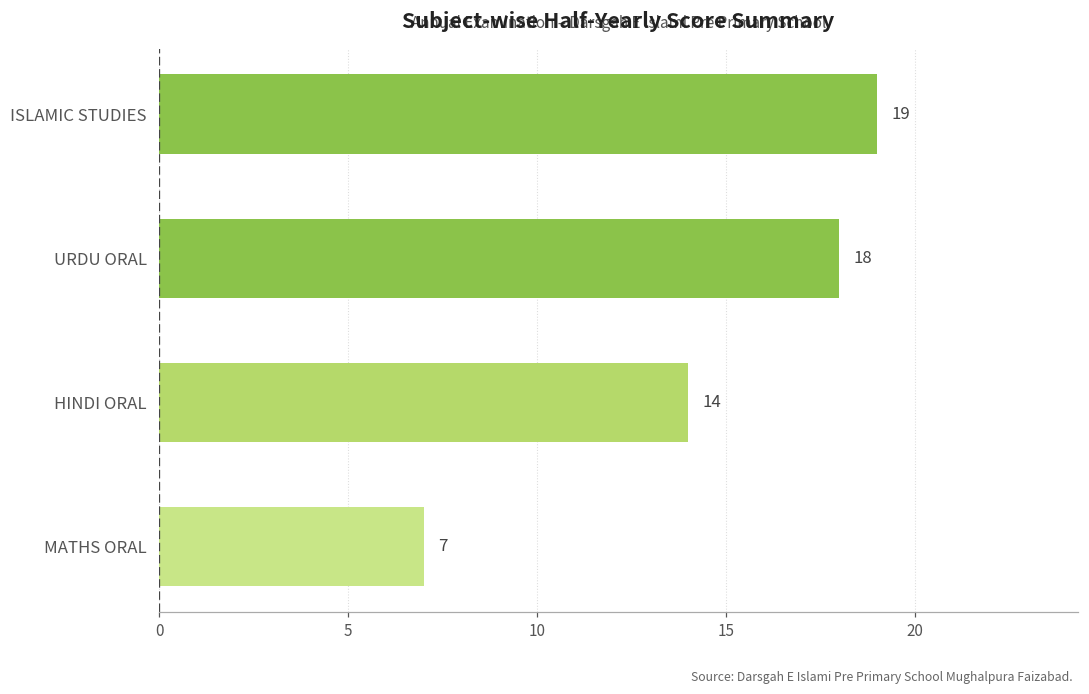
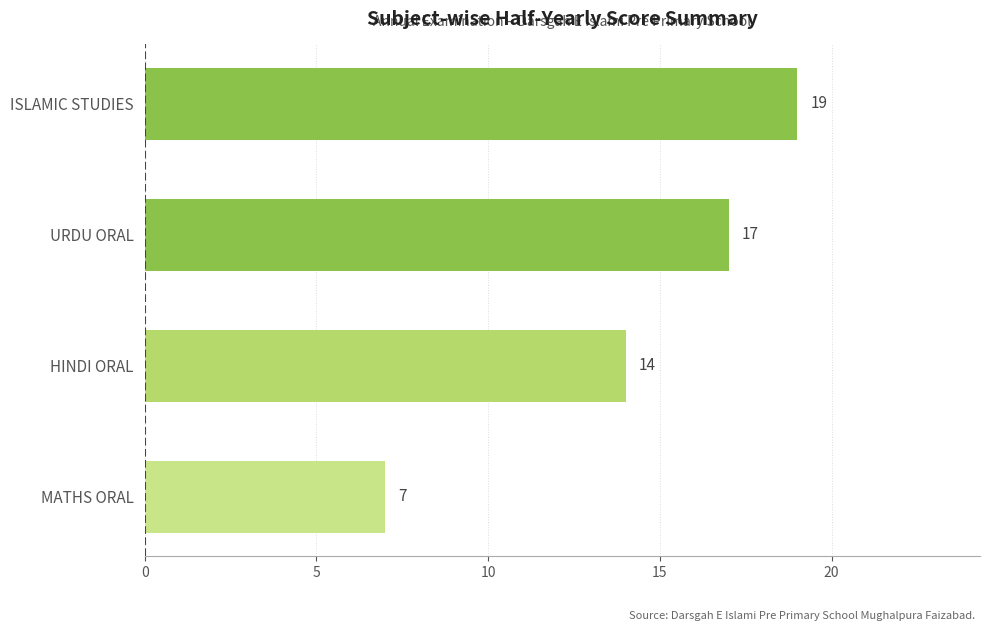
  {
    "ISLAMIC STUDIES": 19,
-   "URDU ORAL": 18,
+   "URDU ORAL": 17,
    "HINDI ORAL": 14,
    "MATHS ORAL": 7
  }
